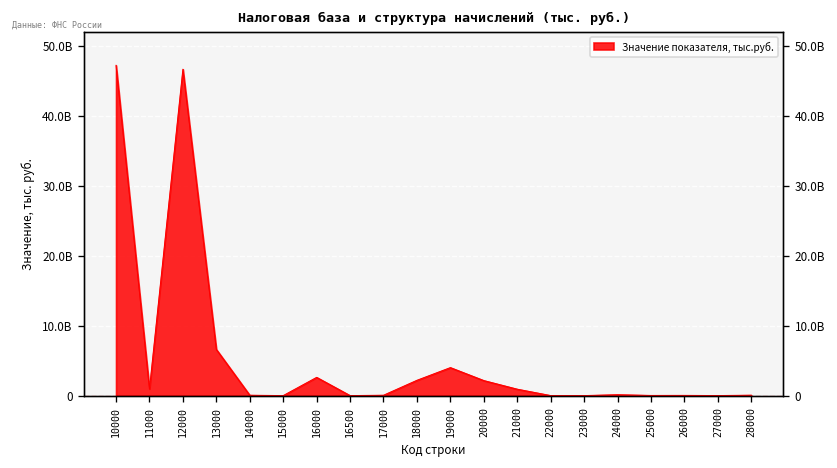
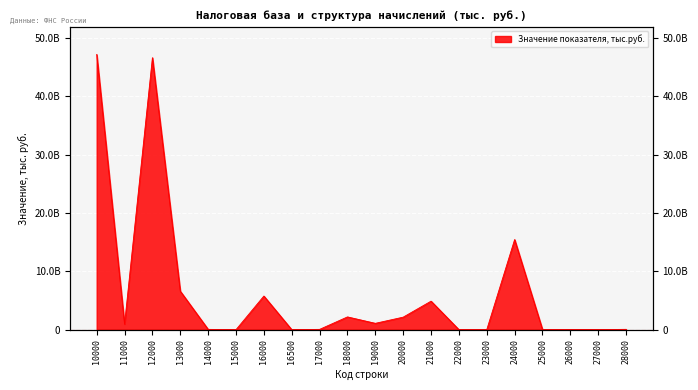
  {
    "10000": 47000000000,
    "11000": 1000000000,
    "12000": 47000000000,
    "13000": 7000000000,
    "14000": 0,
    "15000": 0,
-   "16000": 3000000000,
+   "16000": 6000000000,
    "16500": 0,
    "17000": 0,
    "18000": 2000000000,
-   "19000": 4000000000,
+   "19000": 1000000000,
    "20000": 2000000000,
-   "21000": 1000000000,
+   "21000": 5000000000,
    "22000": 0,
    "23000": 0,
-   "24000": 0,
+   "24000": 15000000000,
    "25000": 0,
    "26000": 0,
    "27000": 0,
    "28000": 0
  }
